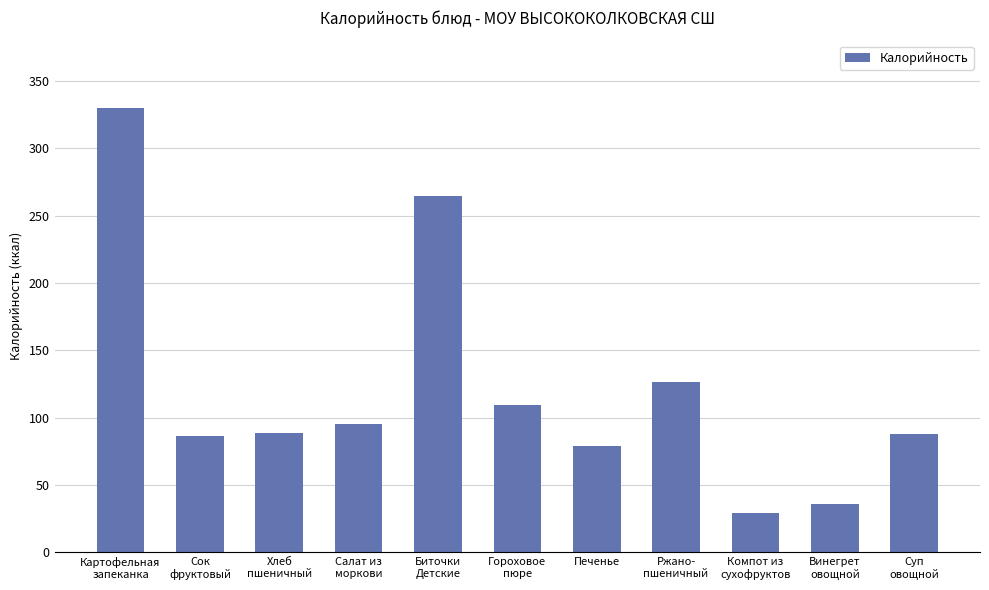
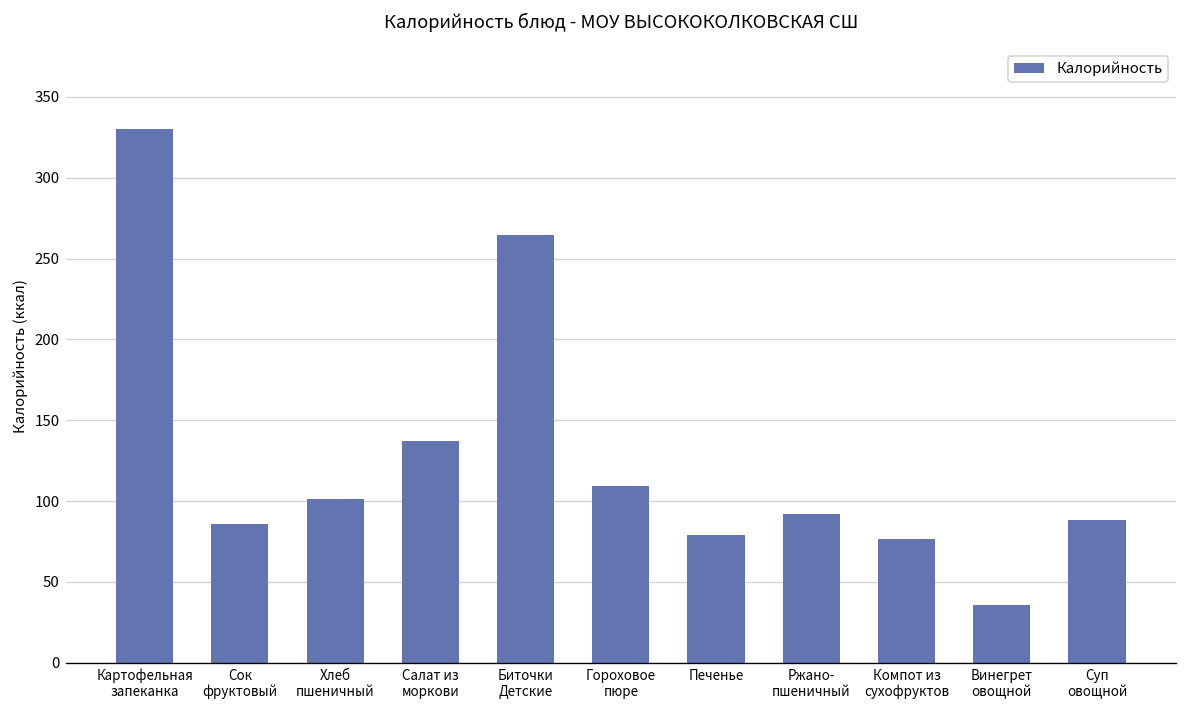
  {
    "Картофельная запеканка": 330,
    "Сок фруктовый": 86,
-   "Хлеб пшеничный": 89,
-   "Салат из моркови": 95,
+   "Хлеб пшеничный": 102,
+   "Салат из моркови": 137,
    "Биточки Детские": 265,
    "Гороховое пюре": 109,
    "Печенье": 79,
-   "Ржано- пшеничный": 127,
-   "Компот из сухофруктов": 29,
+   "Ржано- пшеничный": 92,
+   "Компот из сухофруктов": 77,
    "Винегрет овощной": 36,
    "Суп овощной": 88
  }
